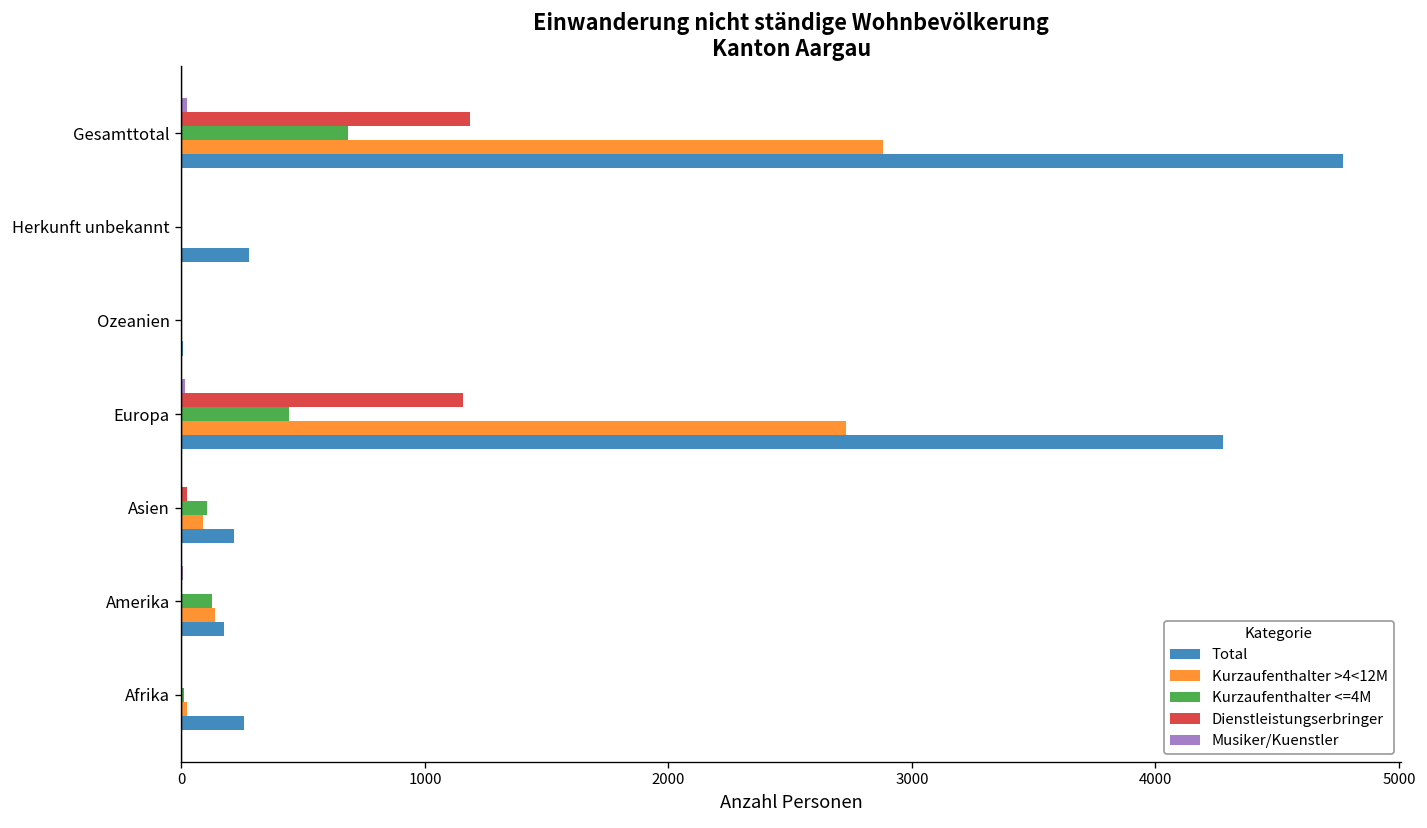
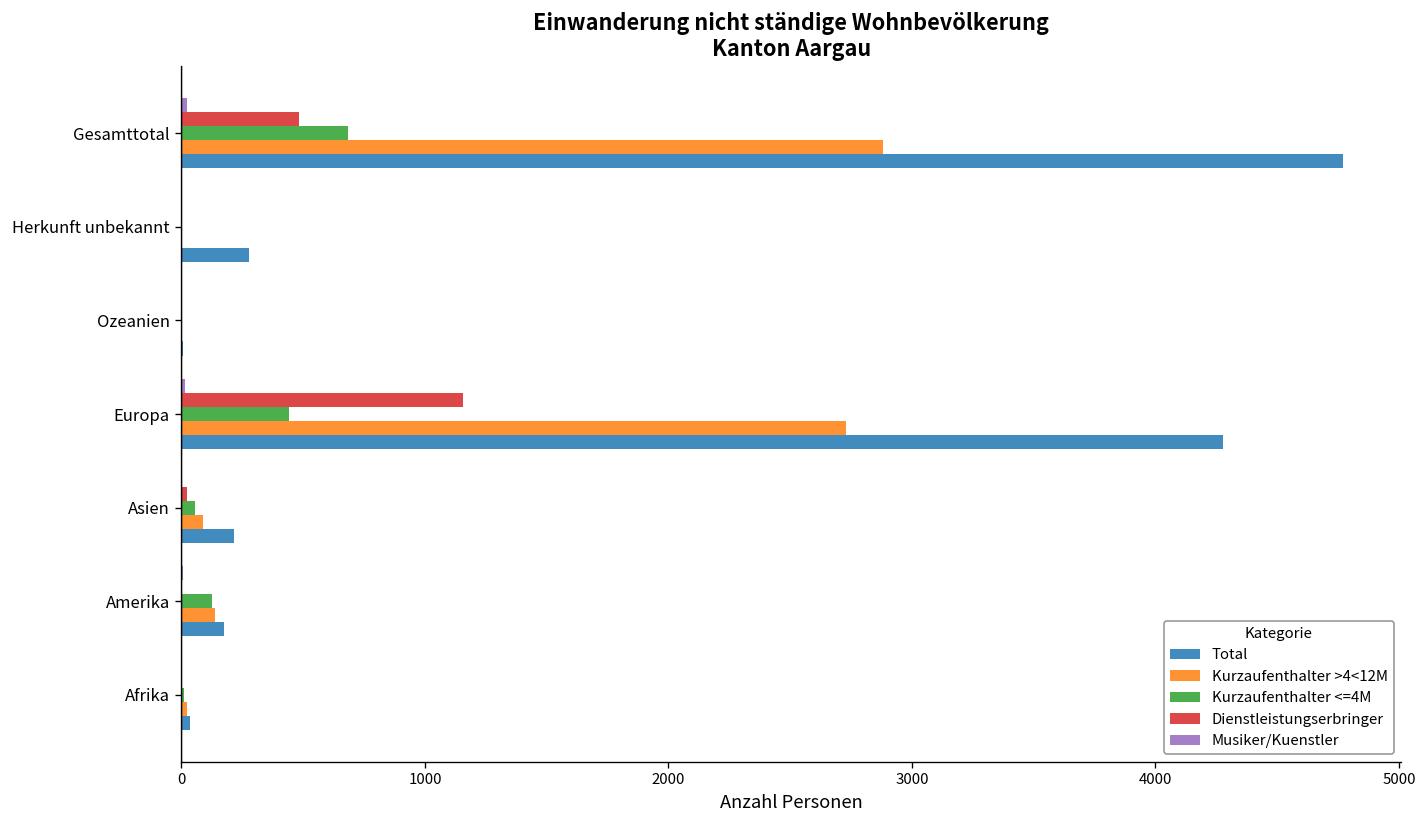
  {
    "Total": {
      "Gesamttotal": 4770,
      "Herkunft unbekannt": 280,
      "Europa": 4280,
      "Asien": 220,
      "Amerika": 170,
-     "Afrika": 260
+     "Afrika": 40
    },
    "Kurzaufenthalter >4<12M": {
      "Gesamttotal": 2880,
      "Herkunft unbekannt": 0,
      "Ozeanien": 0,
      "Europa": 2730,
      "Asien": 90,
      "Amerika": 140,
      "Afrika": 20
    },
    "Kurzaufenthalter <=4M": {
      "Gesamttotal": 680,
      "Herkunft unbekannt": 0,
      "Europa": 440,
-     "Asien": 110,
+     "Asien": 60,
      "Amerika": 130
    },
    "Dienstleistungserbringer": {
-     "Gesamttotal": 1190,
+     "Gesamttotal": 480,
      "Herkunft unbekannt": 0,
      "Europa": 1160,
      "Asien": 20
    },
    "Musiker/Kuenstler": {
      "Gesamttotal": 20,
      "Europa": 10,
      "Asien": 0,
      "Afrika": 0
    }
  }
